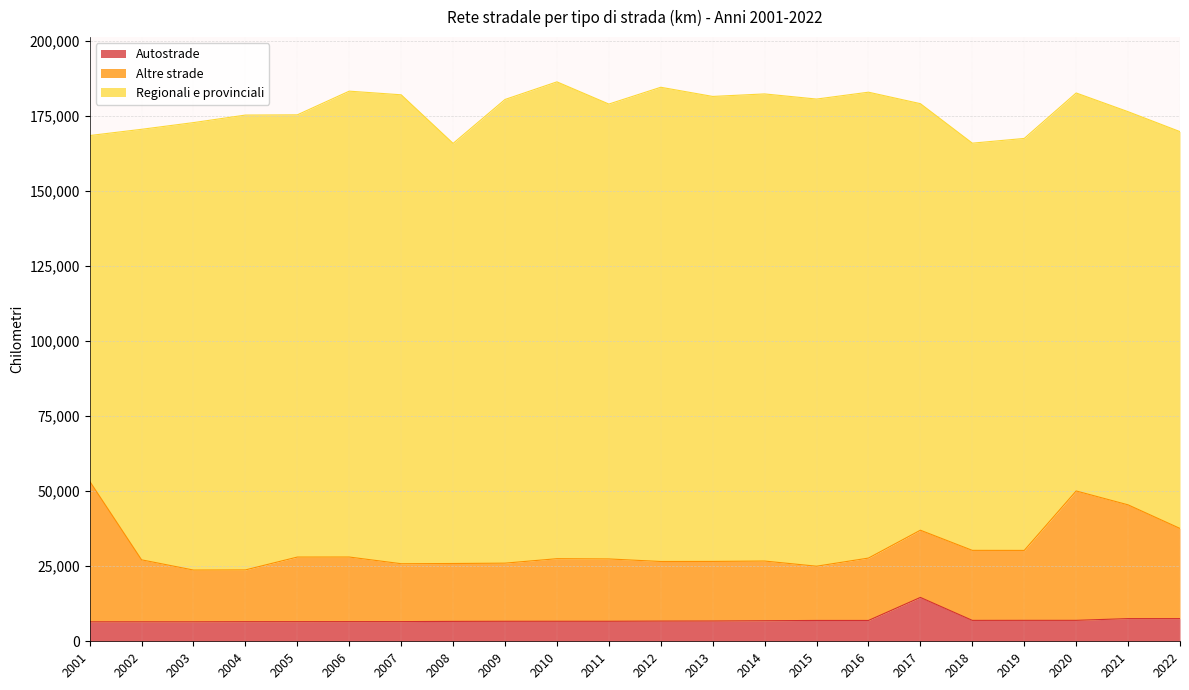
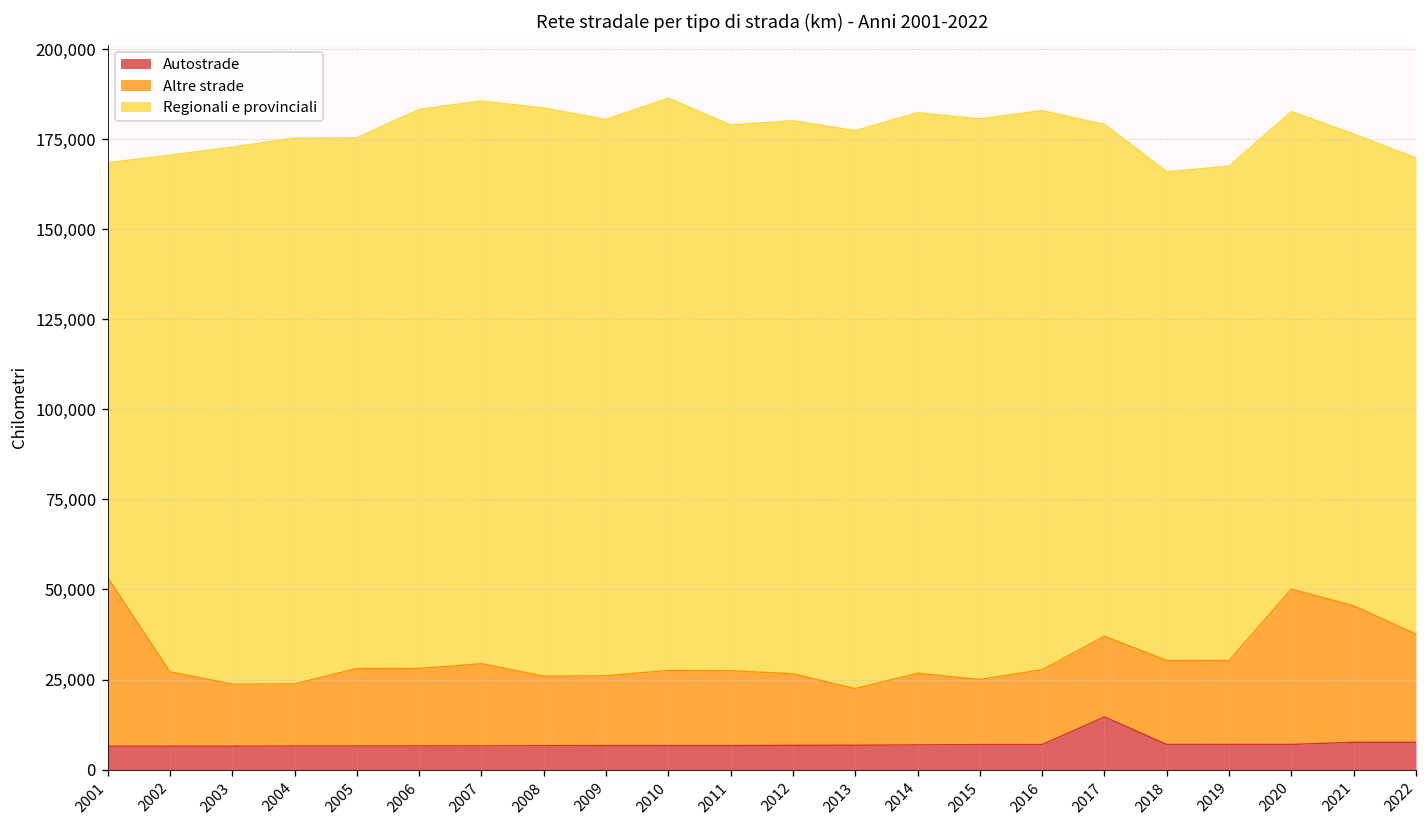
  {
    "Autostrade": {
      "2001": "6,000",
      "2002": "6,000",
      "2003": "6,000",
      "2004": "7,000",
      "2005": "7,000",
      "2006": "7,000",
      "2007": "7,000",
      "2008": "7,000",
      "2009": "7,000",
      "2010": "7,000",
      "2011": "7,000",
      "2012": "7,000",
      "2013": "7,000",
      "2014": "7,000",
      "2015": "7,000",
      "2016": "7,000",
      "2017": "15,000",
      "2018": "7,000",
      "2019": "7,000",
      "2020": "7,000",
      "2021": "8,000",
      "2022": "8,000"
    },
    "Altre strade": {
      "2001": "47,000",
      "2002": "21,000",
      "2003": "17,000",
      "2004": "17,000",
      "2005": "22,000",
      "2006": "22,000",
-     "2007": "19,000",
+     "2007": "23,000",
      "2008": "19,000",
      "2009": "19,000",
      "2010": "21,000",
      "2011": "21,000",
      "2012": "20,000",
-     "2013": "20,000",
+     "2013": "16,000",
      "2014": "20,000",
      "2015": "18,000",
      "2016": "21,000",
      "2017": "22,000",
      "2018": "23,000",
      "2019": "23,000",
      "2020": "43,000",
      "2021": "38,000",
      "2022": "30,000"
    },
    "Regionali e provinciali": {
      "2001": "115,000",
      "2002": "143,000",
      "2003": "149,000",
      "2004": "152,000",
      "2005": "147,000",
      "2006": "155,000",
      "2007": "156,000",
-     "2008": "140,000",
+     "2008": "158,000",
      "2009": "155,000",
      "2010": "159,000",
      "2011": "152,000",
-     "2012": "158,000",
+     "2012": "154,000",
      "2013": "155,000",
      "2014": "156,000",
      "2015": "156,000",
      "2016": "155,000",
      "2017": "142,000",
      "2018": "136,000",
      "2019": "137,000",
      "2020": "133,000",
      "2021": "131,000",
      "2022": "132,000"
    }
  }
